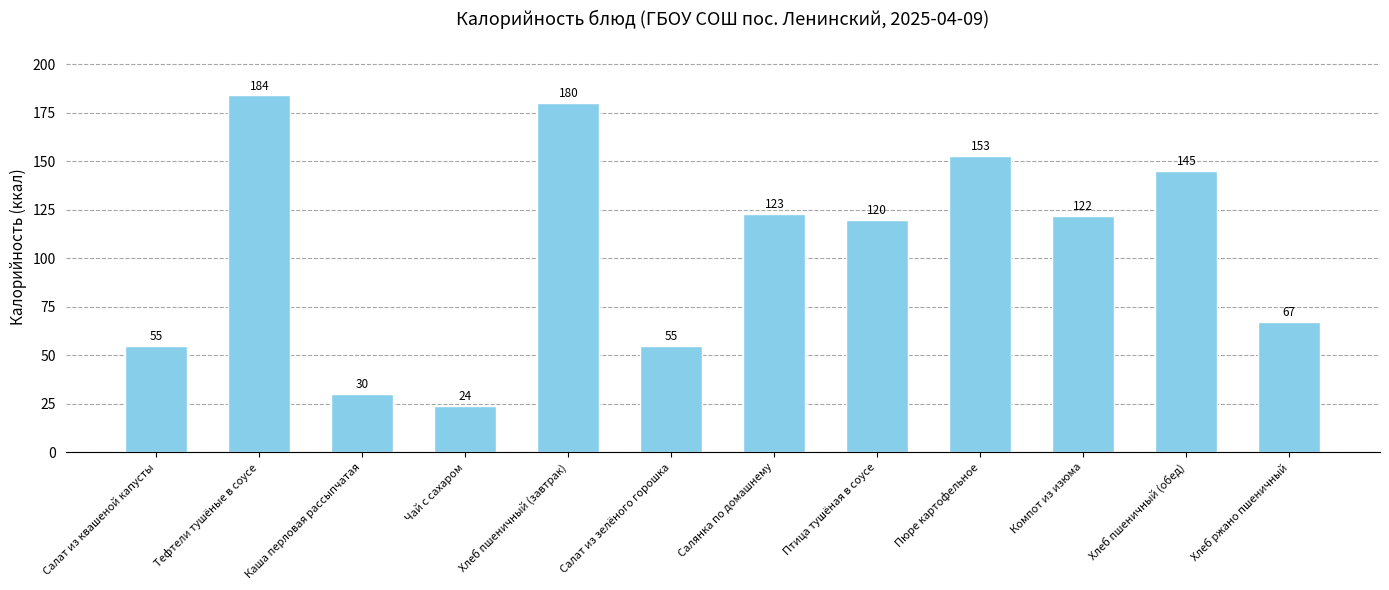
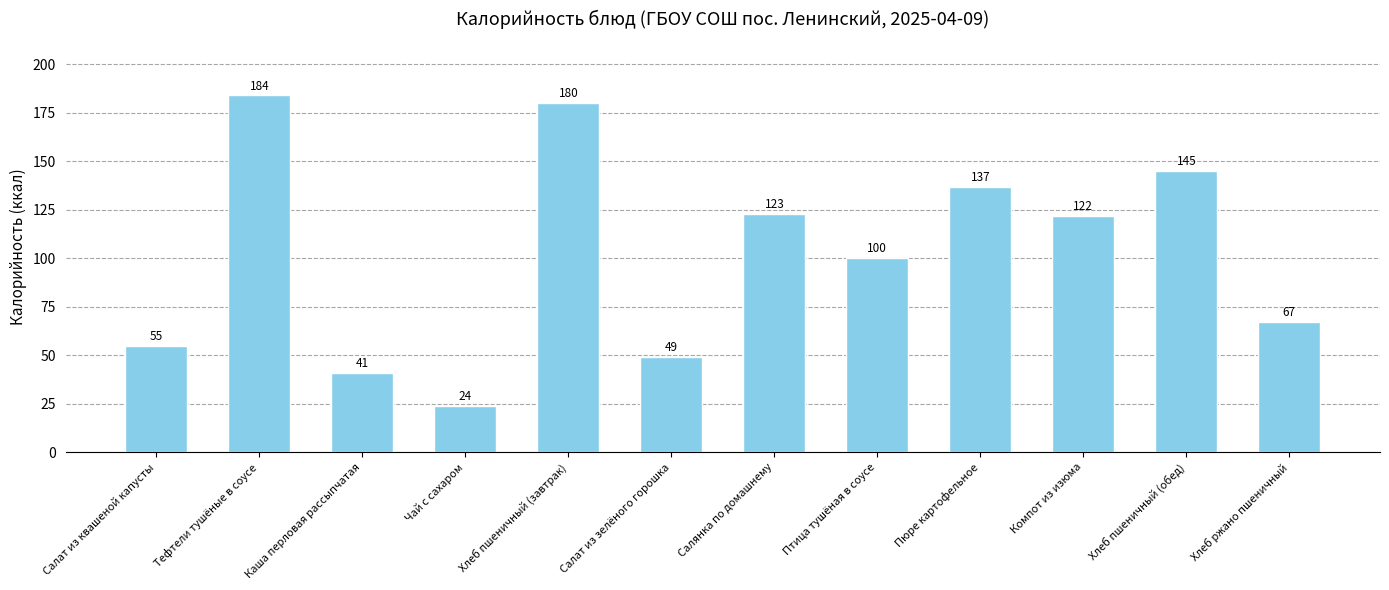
  {
    "Салат из квашеной капусты": 55,
    "Тефтели тушёные в соусе": 184,
-   "Каша перловая рассыпчатая": 30,
+   "Каша перловая рассыпчатая": 41,
    "Чай с сахаром": 24,
    "Хлеб пшеничный (завтрак)": 180,
-   "Салат из зелёного горошка": 55,
+   "Салат из зелёного горошка": 49,
    "Салянка по домашнему": 123,
-   "Птица тушёная в соусе": 120,
-   "Пюре картофельное": 153,
+   "Птица тушёная в соусе": 100,
+   "Пюре картофельное": 137,
    "Компот из изюма": 122,
    "Хлеб пшеничный (обед)": 145,
    "Хлеб ржано пшеничный": 67
  }
